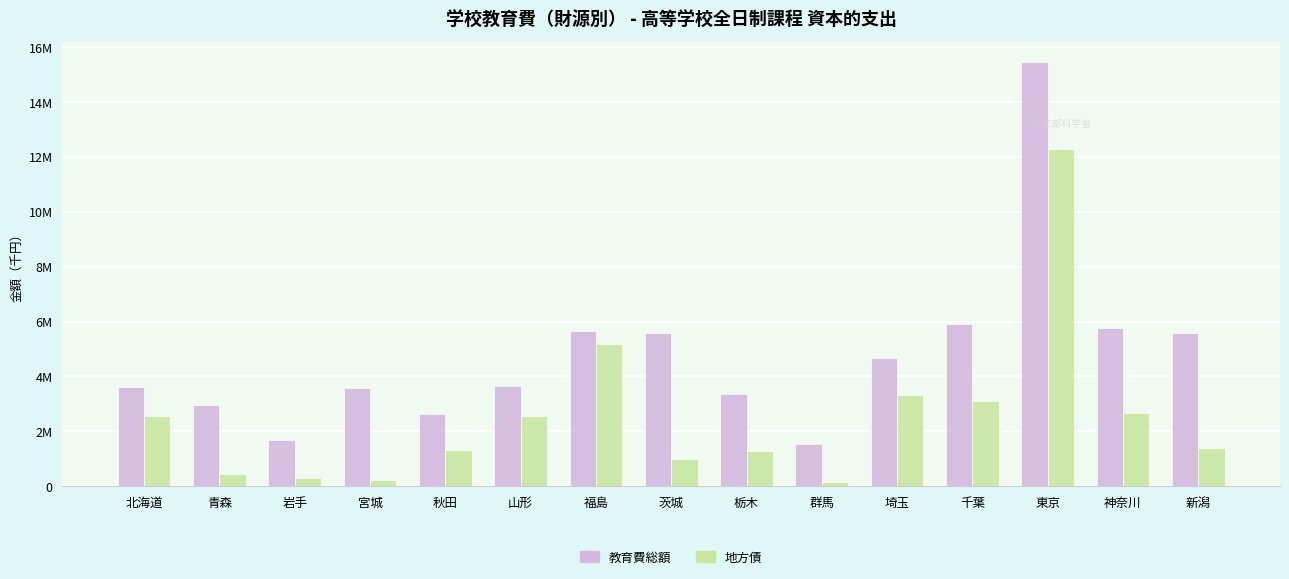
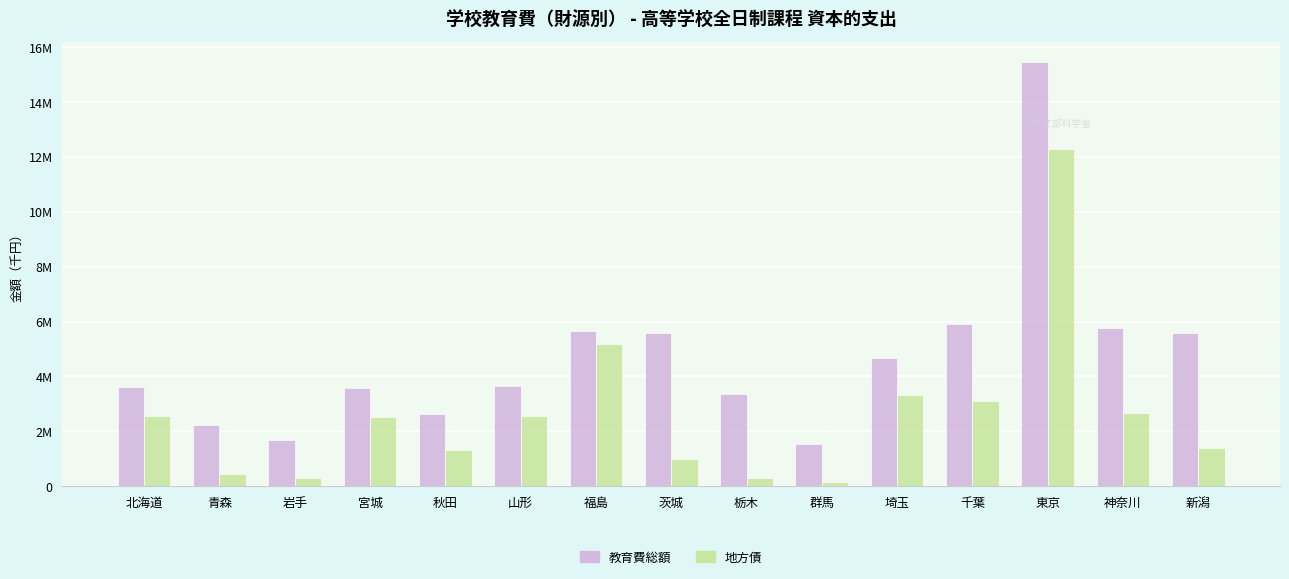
  {
    "教育費総額": {
      "北海道": 3600000,
-     "青森": 3000000,
+     "青森": 2200000,
      "岩手": 1700000,
      "宮城": 3600000,
      "秋田": 2600000,
      "山形": 3700000,
      "福島": 5700000,
      "茨城": 5600000,
      "栃木": 3300000,
      "群馬": 1500000,
      "埼玉": 4700000,
      "千葉": 5900000,
      "東京": 15400000,
      "神奈川": 5800000,
      "新潟": 5600000
    },
    "地方債": {
      "北海道": 2600000,
      "青森": 400000,
      "岩手": 300000,
-     "宮城": 200000,
+     "宮城": 2500000,
      "秋田": 1300000,
      "山形": 2500000,
      "福島": 5200000,
      "茨城": 1000000,
-     "栃木": 1300000,
+     "栃木": 300000,
      "群馬": 200000,
      "埼玉": 3300000,
      "千葉": 3100000,
      "東京": 12300000,
      "神奈川": 2700000,
      "新潟": 1400000
    }
  }
